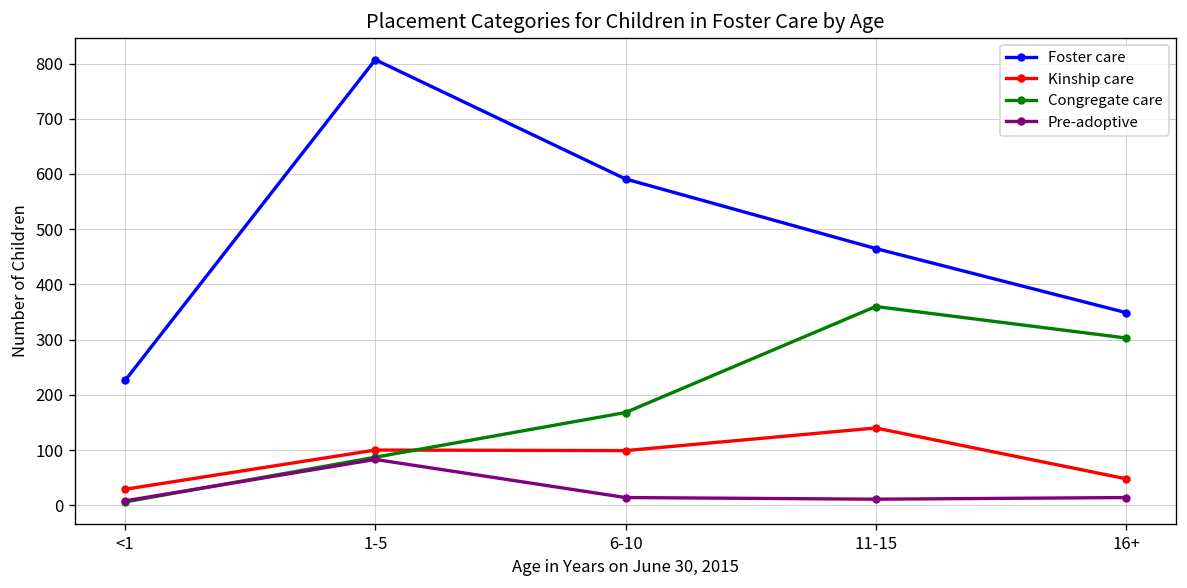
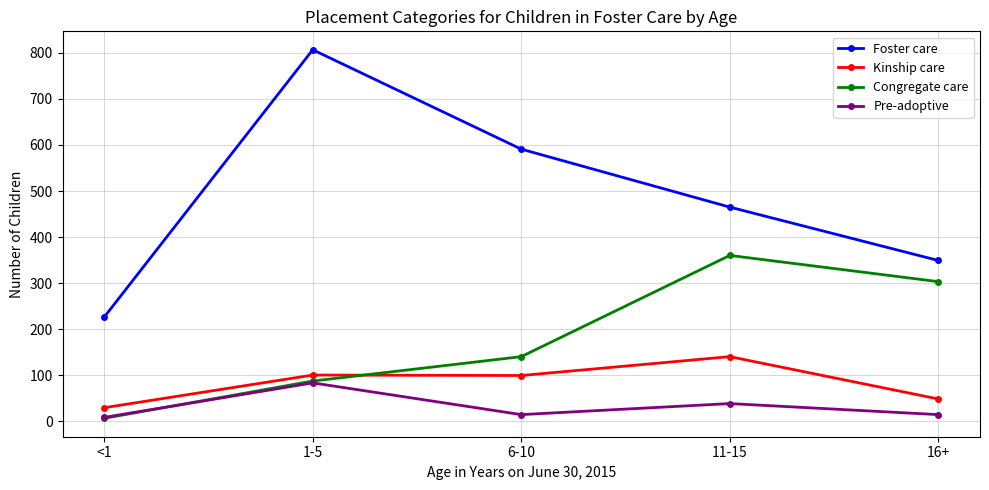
  {
    "Foster care": {
      "<1": 230,
      "1-5": 810,
      "6-10": 590,
      "11-15": 470,
      "16+": 350
    },
    "Kinship care": {
      "<1": 30,
      "1-5": 100,
      "6-10": 100,
      "11-15": 140,
      "16+": 50
    },
    "Congregate care": {
-     "6-10": 170,
+     "6-10": 140,
      "11-15": 360,
      "16+": 300
    },
    "Pre-adoptive": {
      "6-10": 10,
-     "11-15": 10,
+     "11-15": 40,
      "16+": 10
    }
  }
